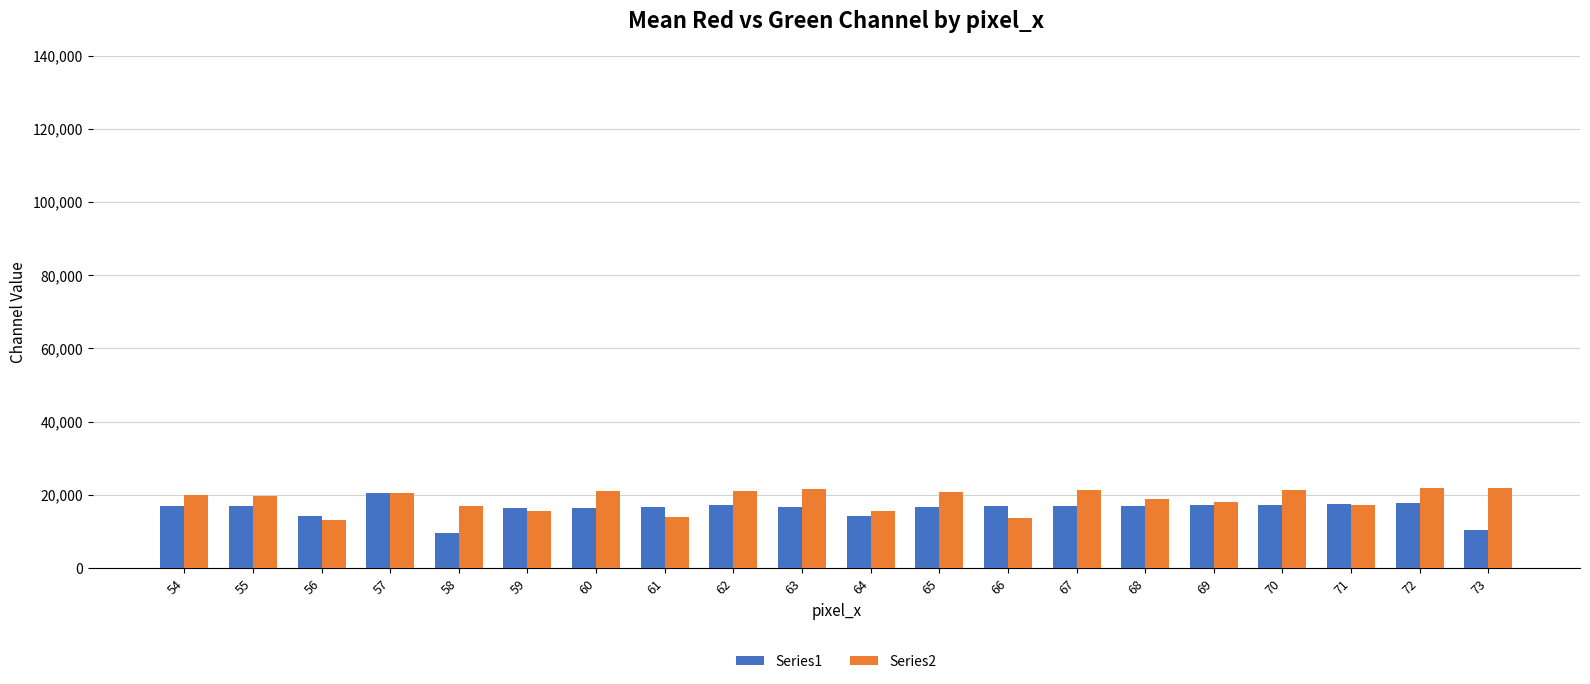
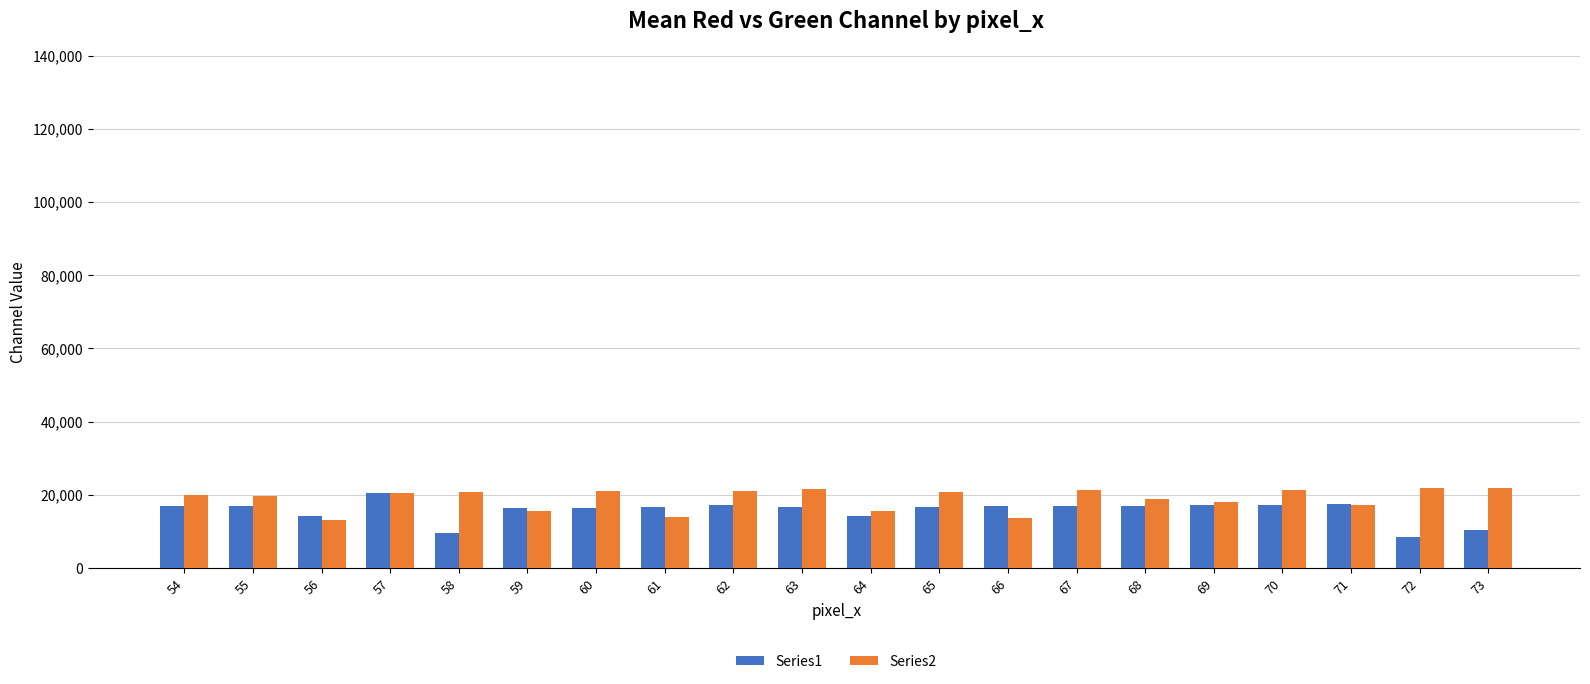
  {
    "Series1": {
      "54": "17,000",
      "55": "17,000",
      "56": "14,000",
      "57": "21,000",
      "58": "10,000",
      "59": "16,000",
      "60": "17,000",
      "61": "17,000",
      "62": "17,000",
      "63": "17,000",
      "64": "14,000",
      "65": "17,000",
      "66": "17,000",
      "67": "17,000",
      "68": "17,000",
      "69": "17,000",
      "70": "17,000",
      "71": "18,000",
-     "72": "18,000",
+     "72": "9,000",
      "73": "10,000"
    },
    "Series2": {
      "54": "20,000",
      "55": "20,000",
      "56": "13,000",
      "57": "21,000",
-     "58": "17,000",
+     "58": "21,000",
      "59": "16,000",
      "60": "21,000",
      "61": "14,000",
      "62": "21,000",
      "63": "22,000",
      "64": "16,000",
      "65": "21,000",
      "66": "14,000",
      "67": "21,000",
      "68": "19,000",
      "69": "18,000",
      "70": "21,000",
      "71": "17,000",
      "72": "22,000",
      "73": "22,000"
    }
  }
